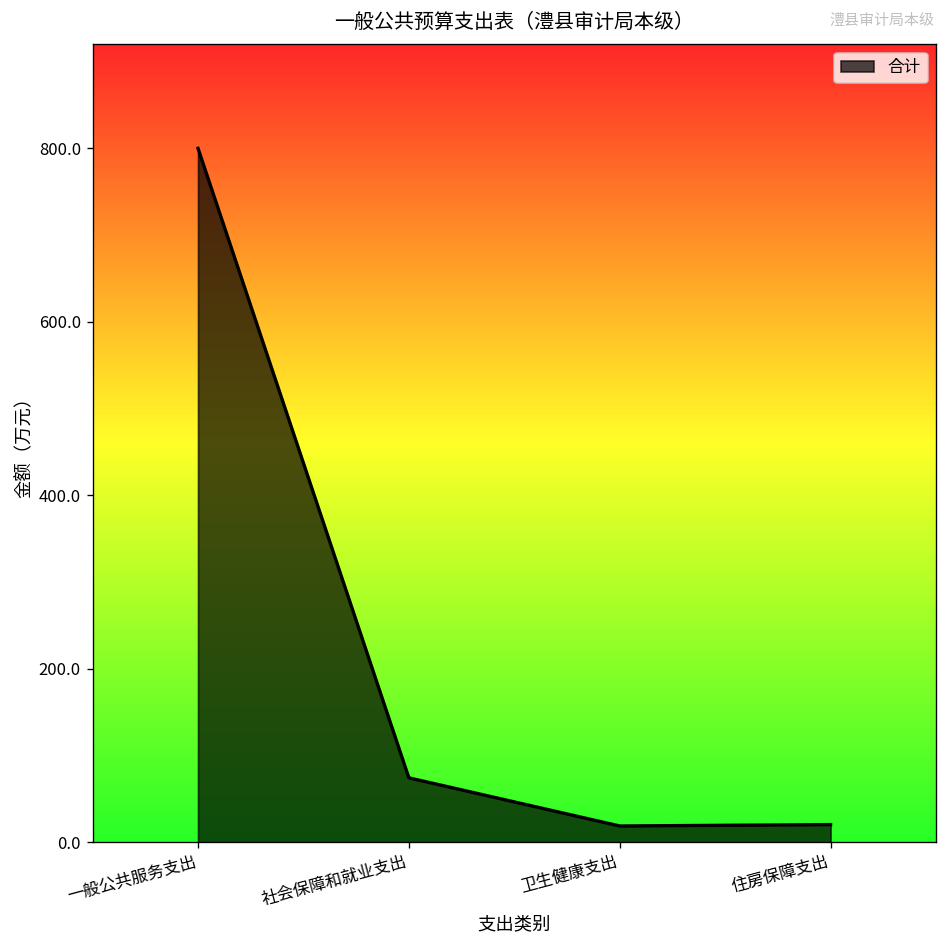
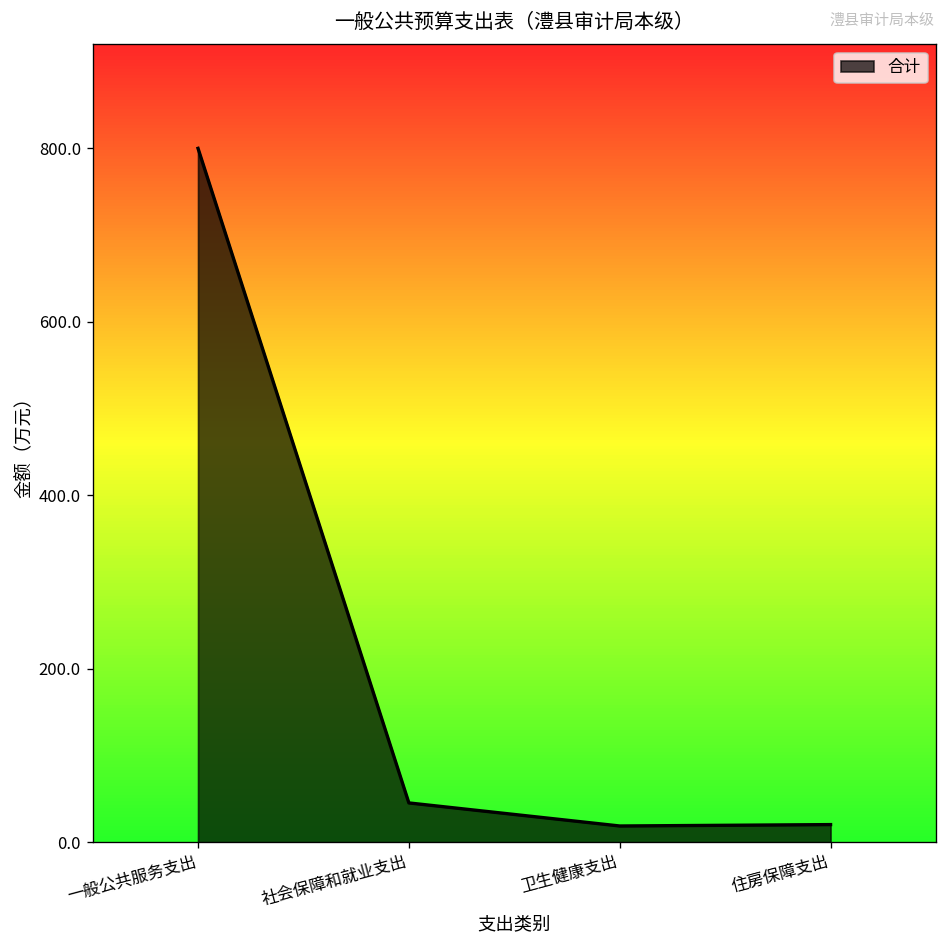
  {
    "一般公共服务支出": 800,
-   "社会保障和就业支出": 70,
+   "社会保障和就业支出": 50,
    "卫生健康支出": 20,
    "住房保障支出": 20
  }
